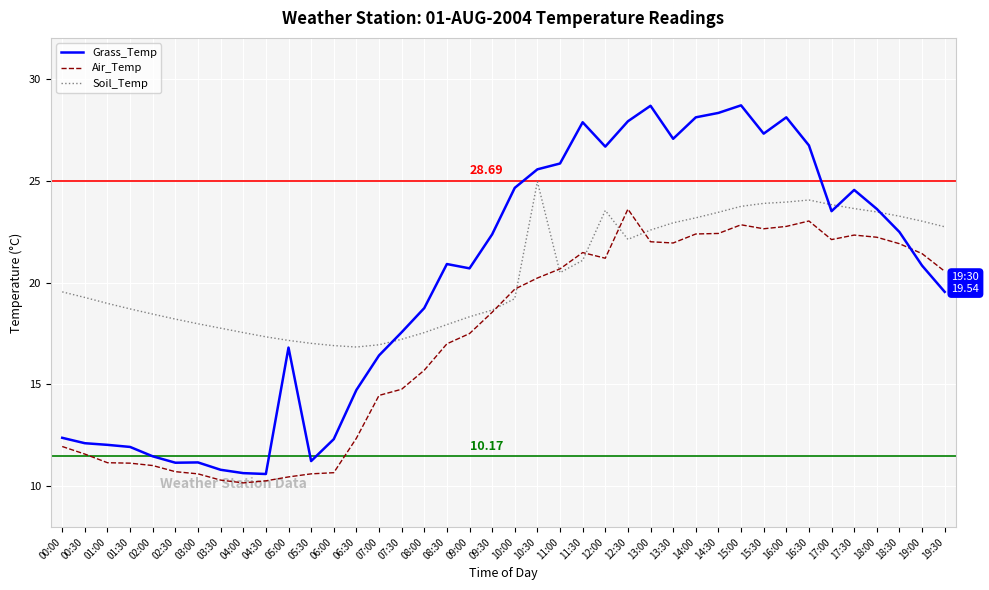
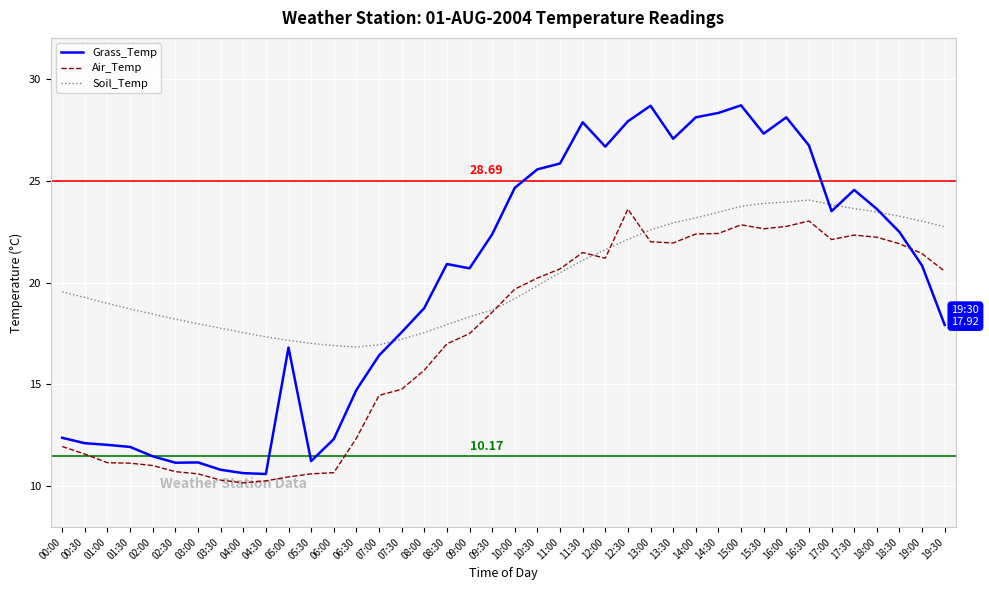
  {
    "Grass_Temp": {
-     "19:30": 19.54
+     "19:30": 17.92
    },
    "Air_Temp": {
      "00:00": 12.0,
      "00:30": 11.6,
      "01:00": 11.2,
      "01:30": 11.1,
      "02:00": 11.0,
      "02:30": 10.7,
      "03:00": 10.6,
      "03:30": 10.3,
      "04:00": 10.2,
      "04:30": 10.3,
      "05:00": 10.5,
      "05:30": 10.6,
      "06:00": 10.7,
      "06:30": 12.4,
      "07:00": 14.5,
      "07:30": 14.8,
      "08:00": 15.7,
      "08:30": 17.0,
      "09:00": 17.5,
      "10:00": 19.7,
      "10:30": 20.2,
      "11:00": 20.7,
      "11:30": 21.5,
      "12:00": 21.2,
      "12:30": 23.6,
      "13:00": 22.0,
      "13:30": 21.9,
      "14:00": 22.4,
      "14:30": 22.4,
      "15:00": 22.8,
      "15:30": 22.6,
      "16:00": 22.8,
      "16:30": 23.0,
      "17:00": 22.1,
      "17:30": 22.3,
      "18:00": 22.2,
      "18:30": 21.9,
      "19:00": 21.4,
      "19:30": 20.6
    },
    "Soil_Temp": {
      "00:00": 19.5,
      "00:30": 19.3,
      "01:00": 19.0,
      "01:30": 18.7,
      "02:00": 18.5,
      "02:30": 18.2,
      "03:00": 18.0,
      "03:30": 17.8,
      "04:00": 17.5,
      "04:30": 17.3,
      "05:00": 17.2,
      "05:30": 17.0,
      "06:00": 16.9,
      "06:30": 16.8,
      "07:00": 16.9,
      "07:30": 17.2,
      "08:00": 17.5,
      "08:30": 17.9,
      "09:00": 18.3,
      "10:00": 19.2,
-     "10:30": 24.9,
+     "10:30": 19.8,
      "11:00": 20.5,
      "11:30": 21.1,
-     "12:00": 23.5,
+     "12:00": 21.6,
      "12:30": 22.1,
      "13:00": 22.6,
      "13:30": 22.9,
      "14:00": 23.2,
      "14:30": 23.4,
      "15:00": 23.7,
      "15:30": 23.9,
      "16:00": 23.9,
      "16:30": 24.0,
      "17:00": 23.8,
      "17:30": 23.6,
      "18:00": 23.5,
      "18:30": 23.3,
      "19:00": 23.0,
      "19:30": 22.7
    }
  }
